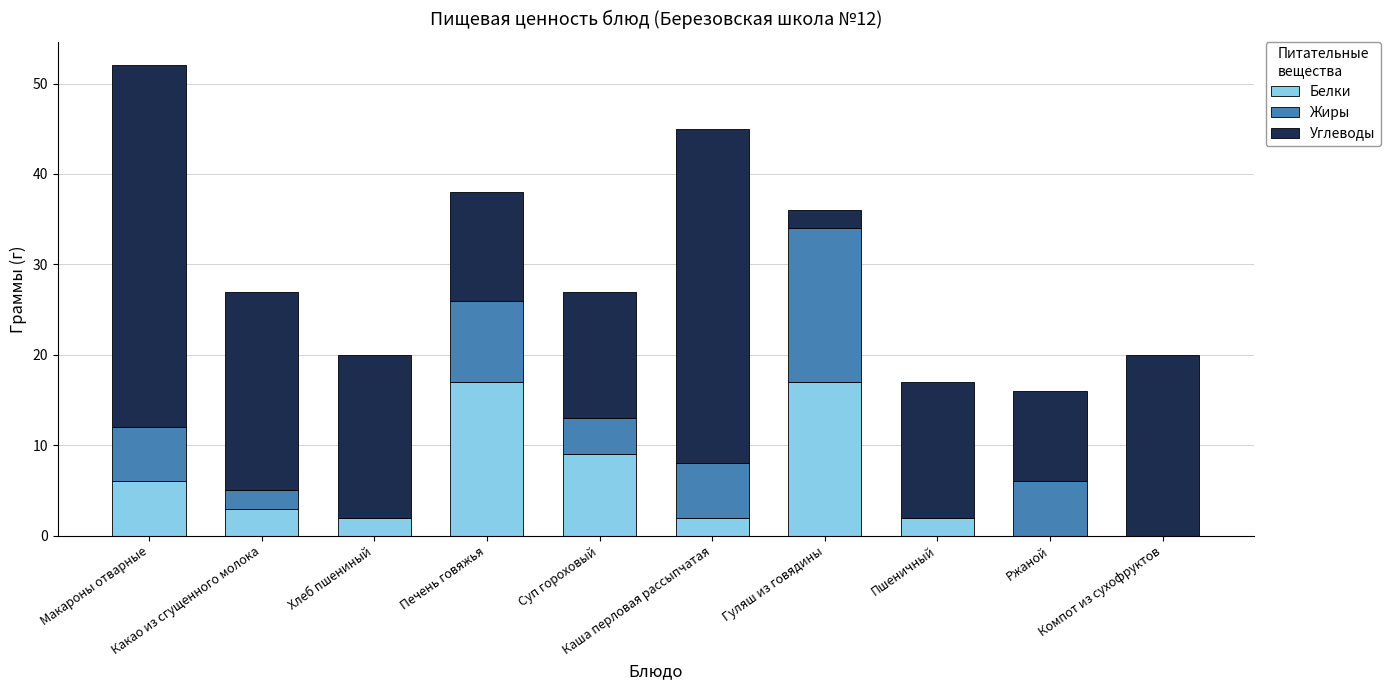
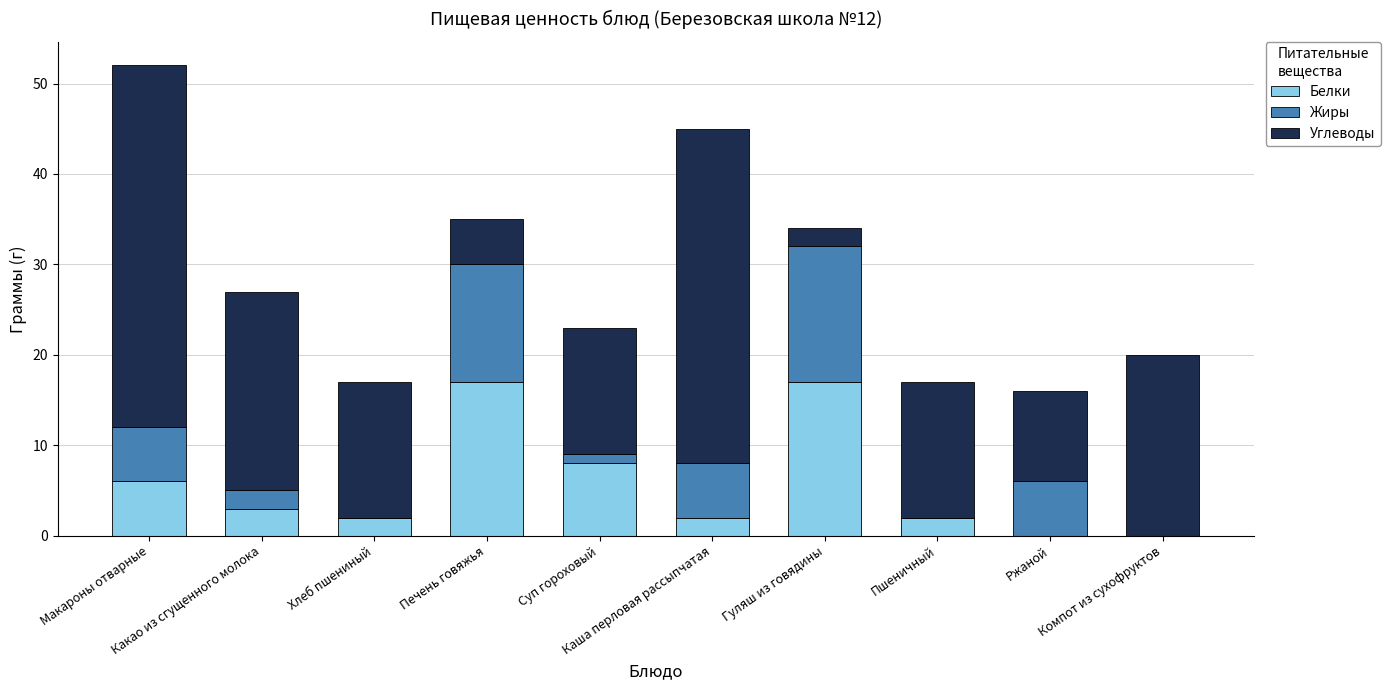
  {
    "Белки": {
      "Макароны отварные": 6,
      "Какао из сгущенного молока": 3,
      "Хлеб пшениный": 2,
      "Печень говяжья": 17,
-     "Суп гороховый": 9,
+     "Суп гороховый": 8,
      "Каша перловая рассыпчатая": 2,
      "Гуляш из говядины": 17,
      "Пшеничный": 2,
      "Ржаной": 0,
      "Компот из сухофруктов": 0
    },
    "Жиры": {
      "Макароны отварные": 6,
      "Какао из сгущенного молока": 2,
      "Хлеб пшениный": 0,
-     "Печень говяжья": 9,
-     "Суп гороховый": 4,
+     "Печень говяжья": 13,
+     "Суп гороховый": 1,
      "Каша перловая рассыпчатая": 6,
-     "Гуляш из говядины": 17,
+     "Гуляш из говядины": 15,
      "Пшеничный": 0,
      "Ржаной": 6,
      "Компот из сухофруктов": 0
    },
    "Углеводы": {
      "Макароны отварные": 40,
      "Какао из сгущенного молока": 22,
-     "Хлеб пшениный": 18,
-     "Печень говяжья": 12,
+     "Хлеб пшениный": 15,
+     "Печень говяжья": 5,
      "Суп гороховый": 14,
      "Каша перловая рассыпчатая": 37,
      "Гуляш из говядины": 2,
      "Пшеничный": 15,
      "Ржаной": 10,
      "Компот из сухофруктов": 20
    }
  }
